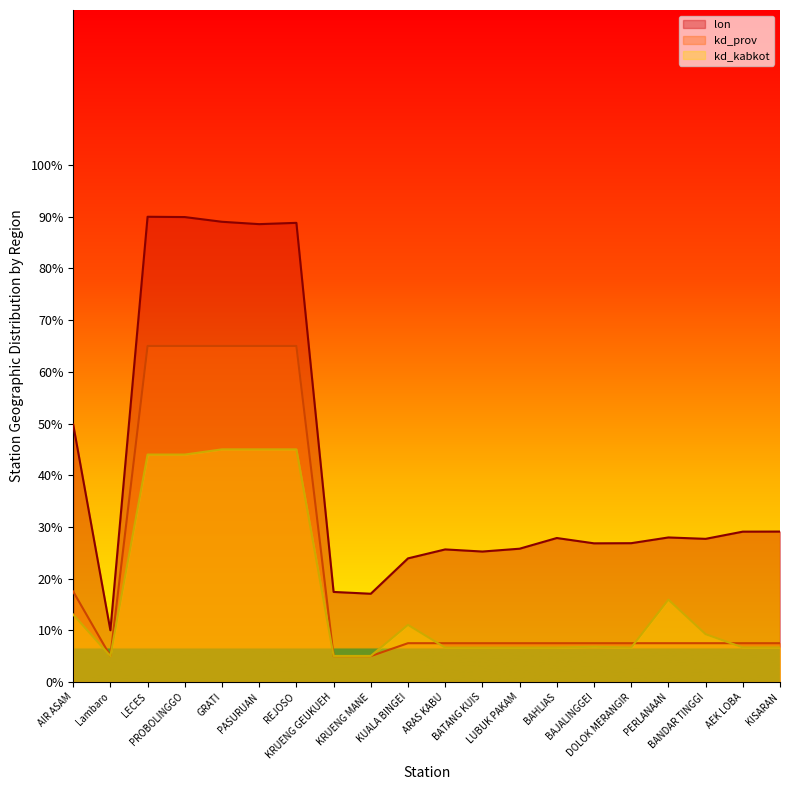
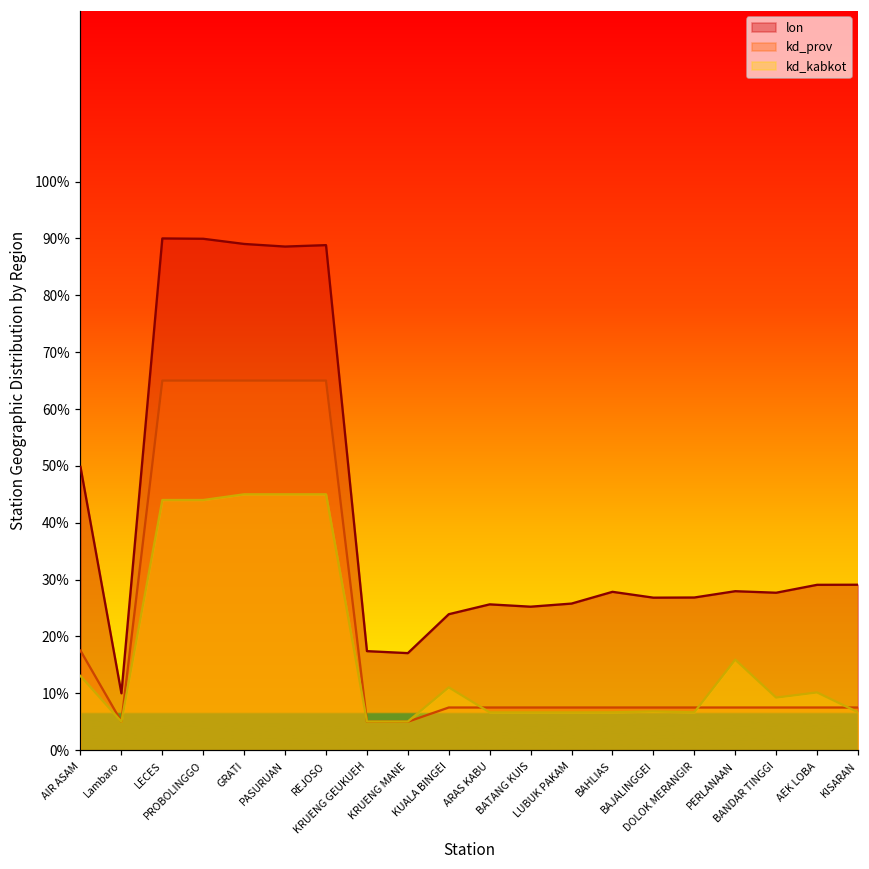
  {
    "kd_kabkot": {
      "AIR ASAM": "13%",
      "LECES": "44%",
      "PROBOLINGGO": "44%",
      "GRATI": "45%",
      "PASURUAN": "45%",
      "REJOSO": "45%",
      "KUALA BINGEI": "11%",
      "ARAS KABU": "7%",
      "BATANG KUIS": "7%",
      "LUBUK PAKAM": "7%",
      "BAHLIAS": "7%",
      "BAJALINGGEI": "7%",
      "DOLOK MERANGIR": "7%",
      "PERLANAAN": "16%",
      "BANDAR TINGGI": "9%",
-     "AEK LOBA": "7%",
+     "AEK LOBA": "10%",
      "KISARAN": "7%"
    }
  }
